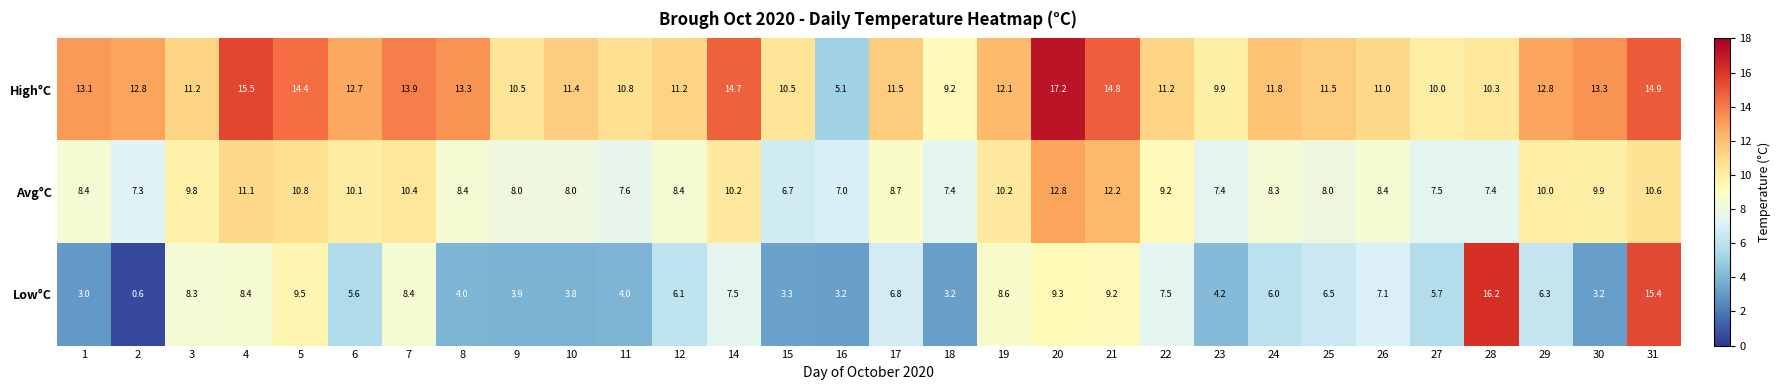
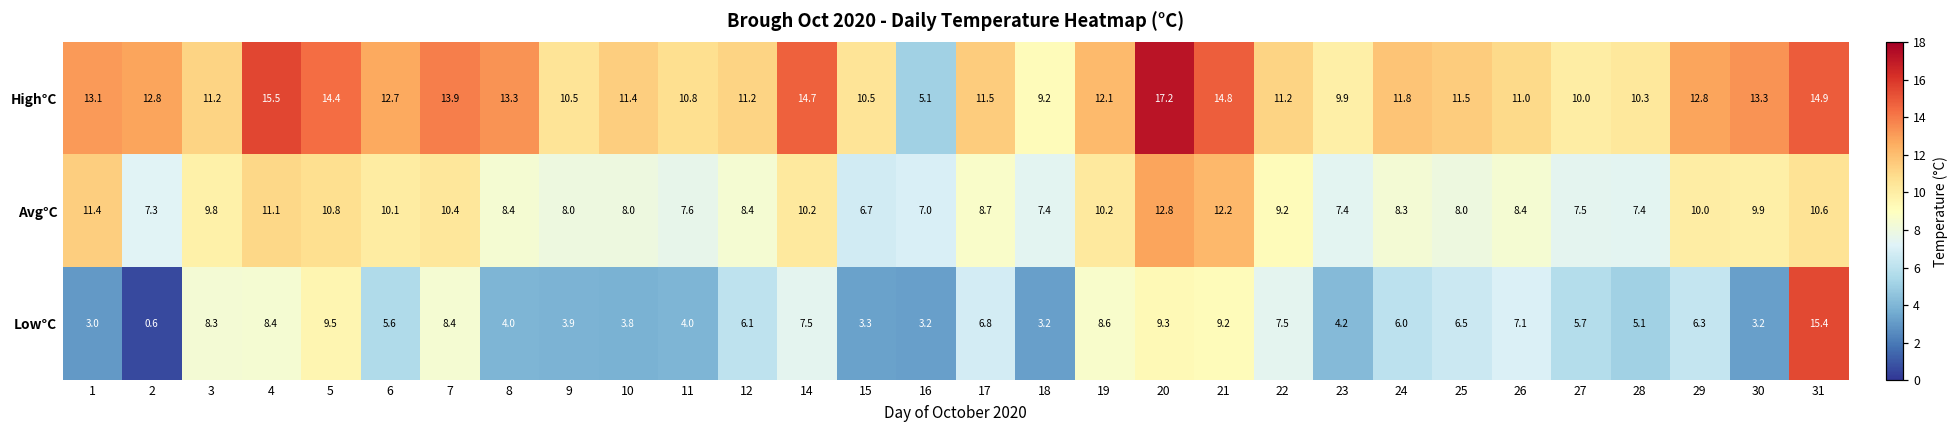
  {
    "High°C": {
      "1": 13.1,
      "2": 12.8,
      "3": 11.2,
      "4": 15.5,
      "5": 14.4,
      "6": 12.7,
      "7": 13.9,
      "8": 13.3,
      "9": 10.5,
      "10": 11.4,
      "11": 10.8,
      "12": 11.2,
      "14": 14.7,
      "15": 10.5,
      "16": 5.1,
      "17": 11.5,
      "18": 9.2,
      "19": 12.1,
      "20": 17.2,
      "21": 14.8,
      "22": 11.2,
      "23": 9.9,
      "24": 11.8,
      "25": 11.5,
      "26": 11.0,
      "27": 10.0,
      "28": 10.3,
      "29": 12.8,
      "30": 13.3,
      "31": 14.9
    },
    "Avg°C": {
-     "1": 8.4,
+     "1": 11.4,
      "2": 7.3,
      "3": 9.8,
      "4": 11.1,
      "5": 10.8,
      "6": 10.1,
      "7": 10.4,
      "8": 8.4,
      "9": 8.0,
      "10": 8.0,
      "11": 7.6,
      "12": 8.4,
      "14": 10.2,
      "15": 6.7,
      "16": 7.0,
      "17": 8.7,
      "18": 7.4,
      "19": 10.2,
      "20": 12.8,
      "21": 12.2,
      "22": 9.2,
      "23": 7.4,
      "24": 8.3,
      "25": 8.0,
      "26": 8.4,
      "27": 7.5,
      "28": 7.4,
      "29": 10.0,
      "30": 9.9,
      "31": 10.6
    },
    "Low°C": {
      "1": 3.0,
      "2": 0.6,
      "3": 8.3,
      "4": 8.4,
      "5": 9.5,
      "6": 5.6,
      "7": 8.4,
      "8": 4.0,
      "9": 3.9,
      "10": 3.8,
      "11": 4.0,
      "12": 6.1,
      "14": 7.5,
      "15": 3.3,
      "16": 3.2,
      "17": 6.8,
      "18": 3.2,
      "19": 8.6,
      "20": 9.3,
      "21": 9.2,
      "22": 7.5,
      "23": 4.2,
      "24": 6.0,
      "25": 6.5,
      "26": 7.1,
      "27": 5.7,
-     "28": 16.2,
+     "28": 5.1,
      "29": 6.3,
      "30": 3.2,
      "31": 15.4
    }
  }
